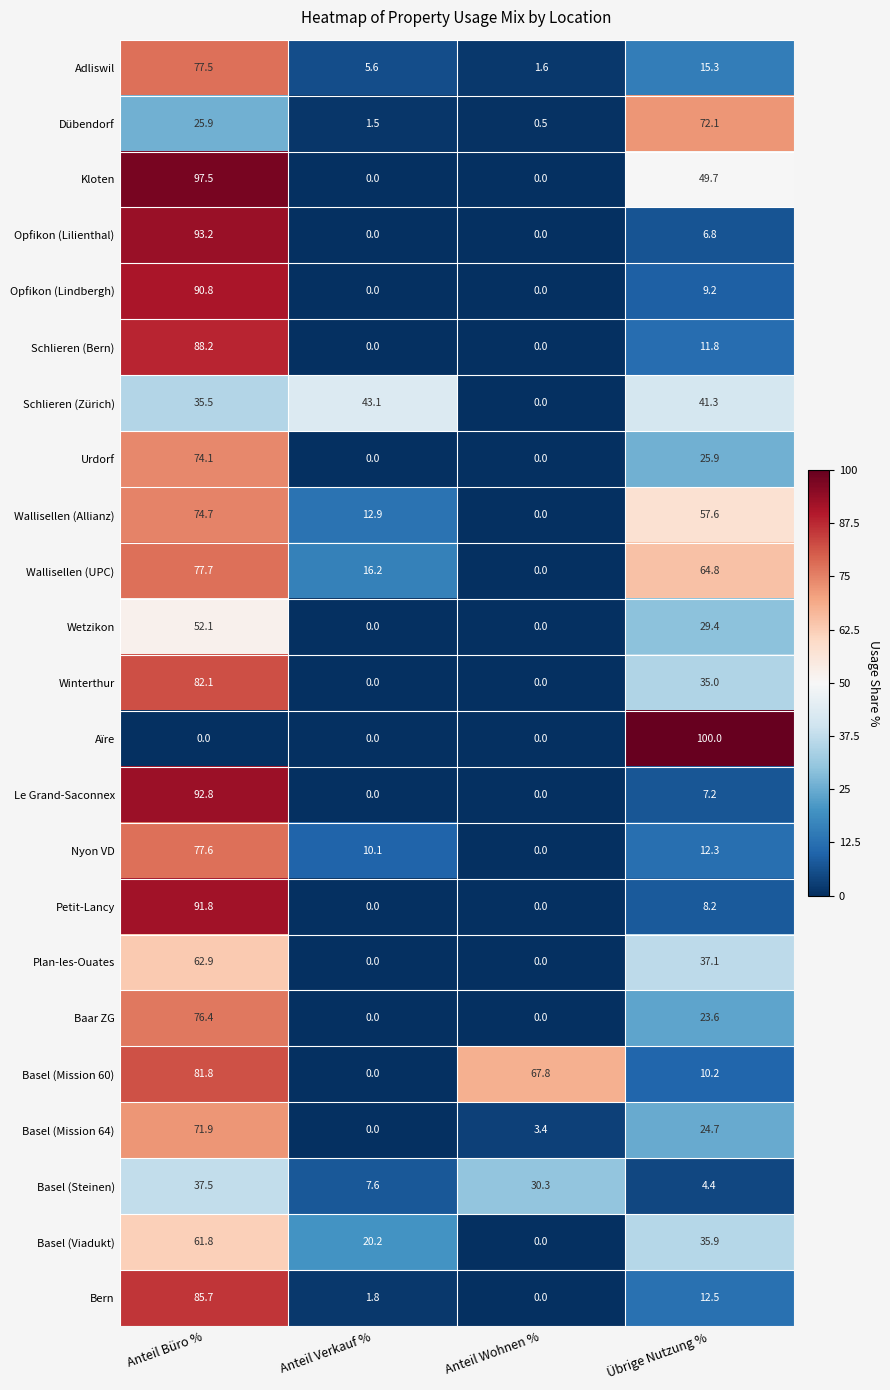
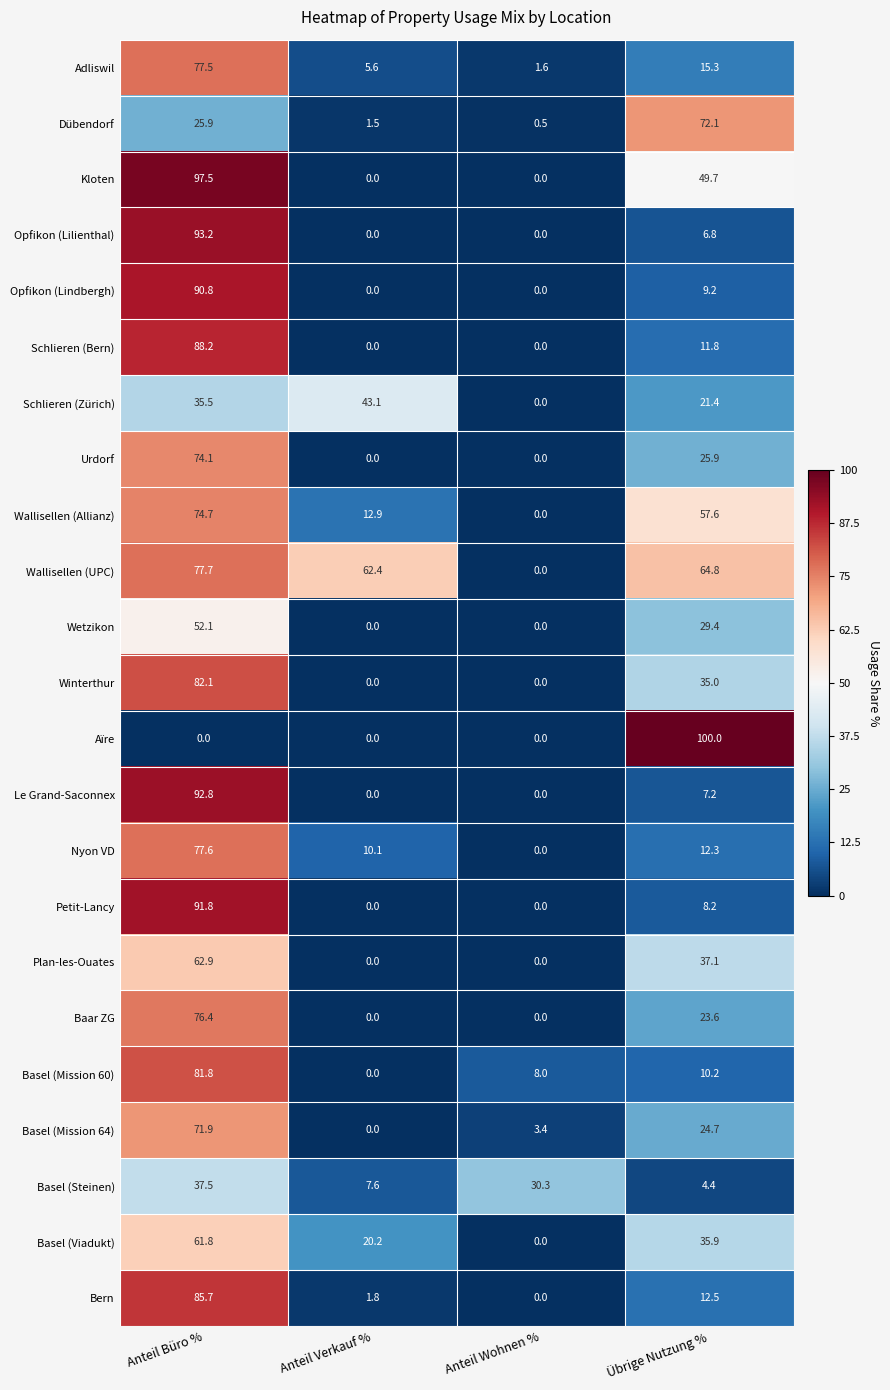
  {
    "Adliswil": {
      "Anteil Büro %": 77.5,
      "Anteil Verkauf %": 5.6,
      "Anteil Wohnen %": 1.6,
      "Übrige Nutzung %": 15.3
    },
    "Dübendorf": {
      "Anteil Büro %": 25.9,
      "Anteil Verkauf %": 1.5,
      "Anteil Wohnen %": 0.5,
      "Übrige Nutzung %": 72.1
    },
    "Kloten": {
      "Anteil Büro %": 97.5,
      "Anteil Verkauf %": 0.0,
      "Anteil Wohnen %": 0.0,
      "Übrige Nutzung %": 49.7
    },
    "Opfikon (Lilienthal)": {
      "Anteil Büro %": 93.2,
      "Anteil Verkauf %": 0.0,
      "Anteil Wohnen %": 0.0,
      "Übrige Nutzung %": 6.8
    },
    "Opfikon (Lindbergh)": {
      "Anteil Büro %": 90.8,
      "Anteil Verkauf %": 0.0,
      "Anteil Wohnen %": 0.0,
      "Übrige Nutzung %": 9.2
    },
    "Schlieren (Bern)": {
      "Anteil Büro %": 88.2,
      "Anteil Verkauf %": 0.0,
      "Anteil Wohnen %": 0.0,
      "Übrige Nutzung %": 11.8
    },
    "Schlieren (Zürich)": {
      "Anteil Büro %": 35.5,
      "Anteil Verkauf %": 43.1,
      "Anteil Wohnen %": 0.0,
-     "Übrige Nutzung %": 41.3
+     "Übrige Nutzung %": 21.4
    },
    "Urdorf": {
      "Anteil Büro %": 74.1,
      "Anteil Verkauf %": 0.0,
      "Anteil Wohnen %": 0.0,
      "Übrige Nutzung %": 25.9
    },
    "Wallisellen (Allianz)": {
      "Anteil Büro %": 74.7,
      "Anteil Verkauf %": 12.9,
      "Anteil Wohnen %": 0.0,
      "Übrige Nutzung %": 57.6
    },
    "Wallisellen (UPC)": {
      "Anteil Büro %": 77.7,
-     "Anteil Verkauf %": 16.2,
+     "Anteil Verkauf %": 62.4,
      "Anteil Wohnen %": 0.0,
      "Übrige Nutzung %": 64.8
    },
    "Wetzikon": {
      "Anteil Büro %": 52.1,
      "Anteil Verkauf %": 0.0,
      "Anteil Wohnen %": 0.0,
      "Übrige Nutzung %": 29.4
    },
    "Winterthur": {
      "Anteil Büro %": 82.1,
      "Anteil Verkauf %": 0.0,
      "Anteil Wohnen %": 0.0,
      "Übrige Nutzung %": 35.0
    },
    "Aïre": {
      "Anteil Büro %": 0.0,
      "Anteil Verkauf %": 0.0,
      "Anteil Wohnen %": 0.0,
      "Übrige Nutzung %": 100.0
    },
    "Le Grand-Saconnex": {
      "Anteil Büro %": 92.8,
      "Anteil Verkauf %": 0.0,
      "Anteil Wohnen %": 0.0,
      "Übrige Nutzung %": 7.2
    },
    "Nyon VD": {
      "Anteil Büro %": 77.6,
      "Anteil Verkauf %": 10.1,
      "Anteil Wohnen %": 0.0,
      "Übrige Nutzung %": 12.3
    },
    "Petit-Lancy": {
      "Anteil Büro %": 91.8,
      "Anteil Verkauf %": 0.0,
      "Anteil Wohnen %": 0.0,
      "Übrige Nutzung %": 8.2
    },
    "Plan-les-Ouates": {
      "Anteil Büro %": 62.9,
      "Anteil Verkauf %": 0.0,
      "Anteil Wohnen %": 0.0,
      "Übrige Nutzung %": 37.1
    },
    "Baar ZG": {
      "Anteil Büro %": 76.4,
      "Anteil Verkauf %": 0.0,
      "Anteil Wohnen %": 0.0,
      "Übrige Nutzung %": 23.6
    },
    "Basel (Mission 60)": {
      "Anteil Büro %": 81.8,
      "Anteil Verkauf %": 0.0,
-     "Anteil Wohnen %": 67.8,
+     "Anteil Wohnen %": 8.0,
      "Übrige Nutzung %": 10.2
    },
    "Basel (Mission 64)": {
      "Anteil Büro %": 71.9,
      "Anteil Verkauf %": 0.0,
      "Anteil Wohnen %": 3.4,
      "Übrige Nutzung %": 24.7
    },
    "Basel (Steinen)": {
      "Anteil Büro %": 37.5,
      "Anteil Verkauf %": 7.6,
      "Anteil Wohnen %": 30.3,
      "Übrige Nutzung %": 4.4
    },
    "Basel (Viadukt)": {
      "Anteil Büro %": 61.8,
      "Anteil Verkauf %": 20.2,
      "Anteil Wohnen %": 0.0,
      "Übrige Nutzung %": 35.9
    },
    "Bern": {
      "Anteil Büro %": 85.7,
      "Anteil Verkauf %": 1.8,
      "Anteil Wohnen %": 0.0,
      "Übrige Nutzung %": 12.5
    }
  }
